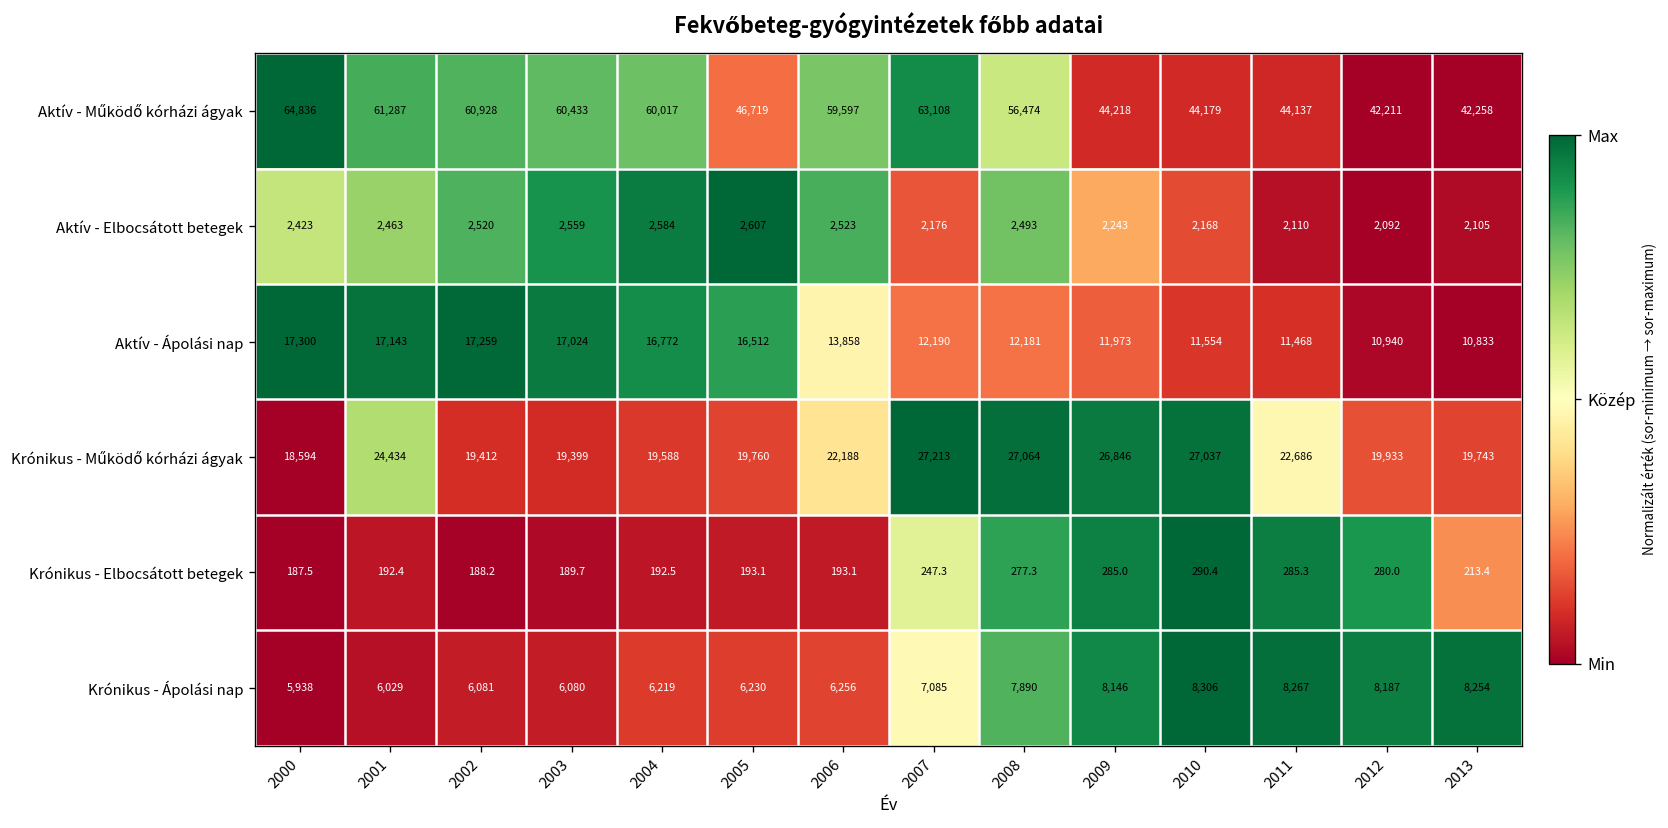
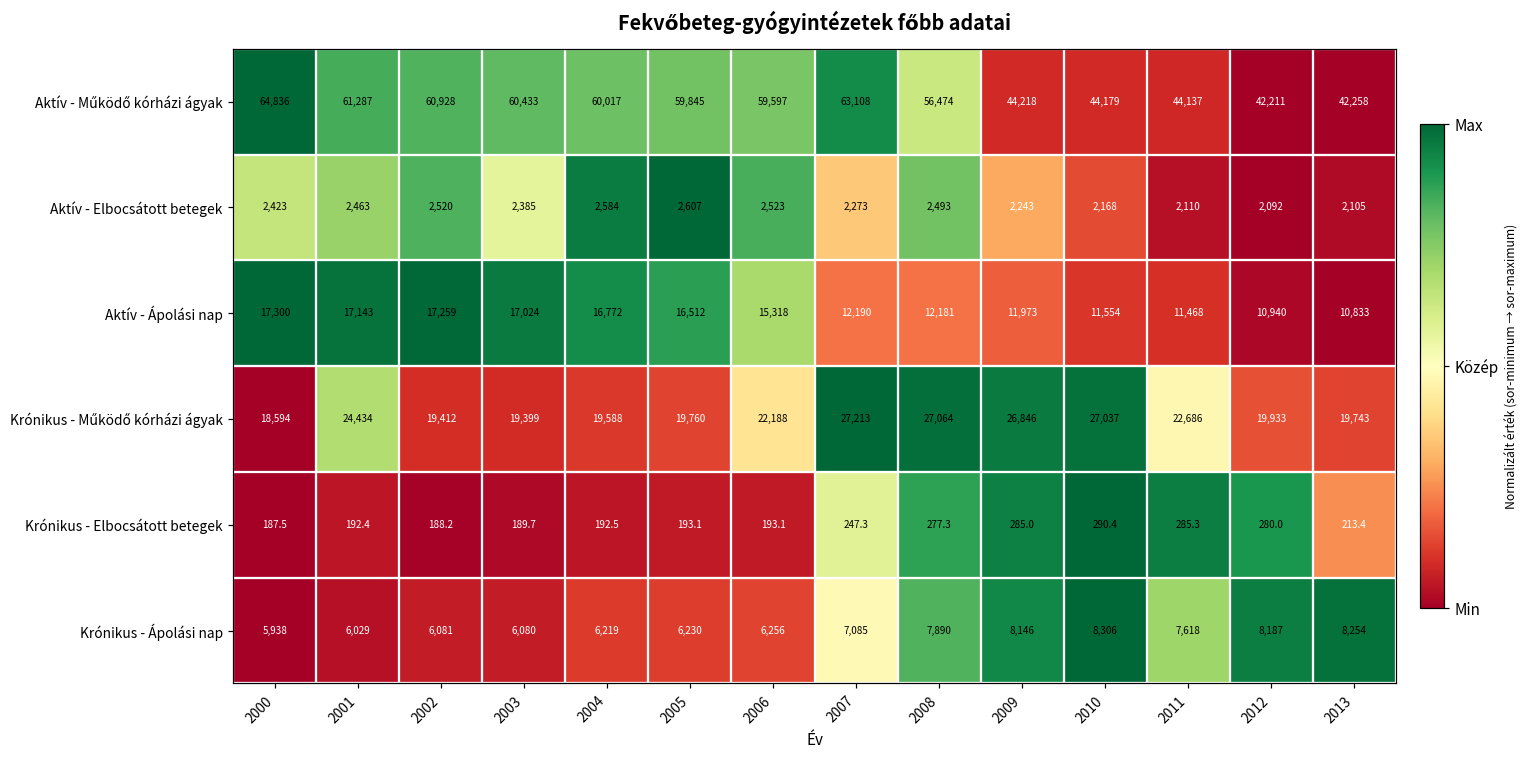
  {
    "Aktív - Működő kórházi ágyak": {
      "2000": "64,836",
      "2001": "61,287",
      "2002": "60,928",
      "2003": "60,433",
      "2004": "60,017",
-     "2005": "46,719",
+     "2005": "59,845",
      "2006": "59,597",
      "2007": "63,108",
      "2008": "56,474",
      "2009": "44,218",
      "2010": "44,179",
      "2011": "44,137",
      "2012": "42,211",
      "2013": "42,258"
    },
    "Aktív - Elbocsátott betegek": {
      "2000": "2,423",
      "2001": "2,463",
      "2002": "2,520",
-     "2003": "2,559",
+     "2003": "2,385",
      "2004": "2,584",
      "2005": "2,607",
      "2006": "2,523",
-     "2007": "2,176",
+     "2007": "2,273",
      "2008": "2,493",
      "2009": "2,243",
      "2010": "2,168",
      "2011": "2,110",
      "2012": "2,092",
      "2013": "2,105"
    },
    "Aktív - Ápolási nap": {
      "2000": "17,300",
      "2001": "17,143",
      "2002": "17,259",
      "2003": "17,024",
      "2004": "16,772",
      "2005": "16,512",
-     "2006": "13,858",
+     "2006": "15,318",
      "2007": "12,190",
      "2008": "12,181",
      "2009": "11,973",
      "2010": "11,554",
      "2011": "11,468",
      "2012": "10,940",
      "2013": "10,833"
    },
    "Krónikus - Működő kórházi ágyak": {
      "2000": "18,594",
      "2001": "24,434",
      "2002": "19,412",
      "2003": "19,399",
      "2004": "19,588",
      "2005": "19,760",
      "2006": "22,188",
      "2007": "27,213",
      "2008": "27,064",
      "2009": "26,846",
      "2010": "27,037",
      "2011": "22,686",
      "2012": "19,933",
      "2013": "19,743"
    },
    "Krónikus - Elbocsátott betegek": {
      "2000": "187.5",
      "2001": "192.4",
      "2002": "188.2",
      "2003": "189.7",
      "2004": "192.5",
      "2005": "193.1",
      "2006": "193.1",
      "2007": "247.3",
      "2008": "277.3",
      "2009": "285.0",
      "2010": "290.4",
      "2011": "285.3",
      "2012": "280.0",
      "2013": "213.4"
    },
    "Krónikus - Ápolási nap": {
      "2000": "5,938",
      "2001": "6,029",
      "2002": "6,081",
      "2003": "6,080",
      "2004": "6,219",
      "2005": "6,230",
      "2006": "6,256",
      "2007": "7,085",
      "2008": "7,890",
      "2009": "8,146",
      "2010": "8,306",
-     "2011": "8,267",
+     "2011": "7,618",
      "2012": "8,187",
      "2013": "8,254"
    }
  }
